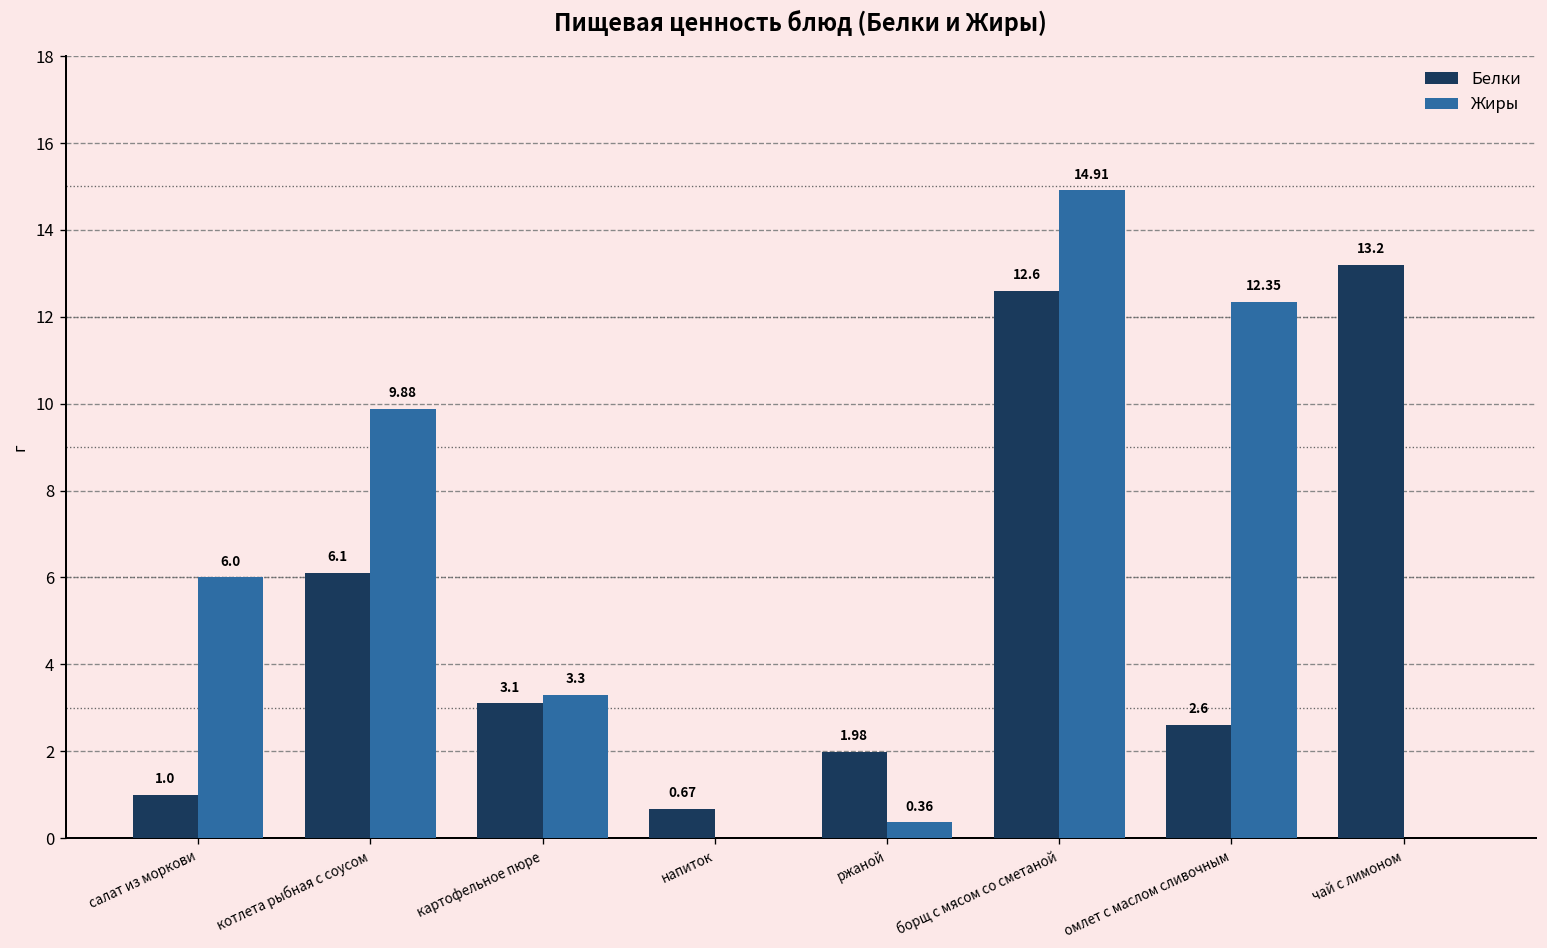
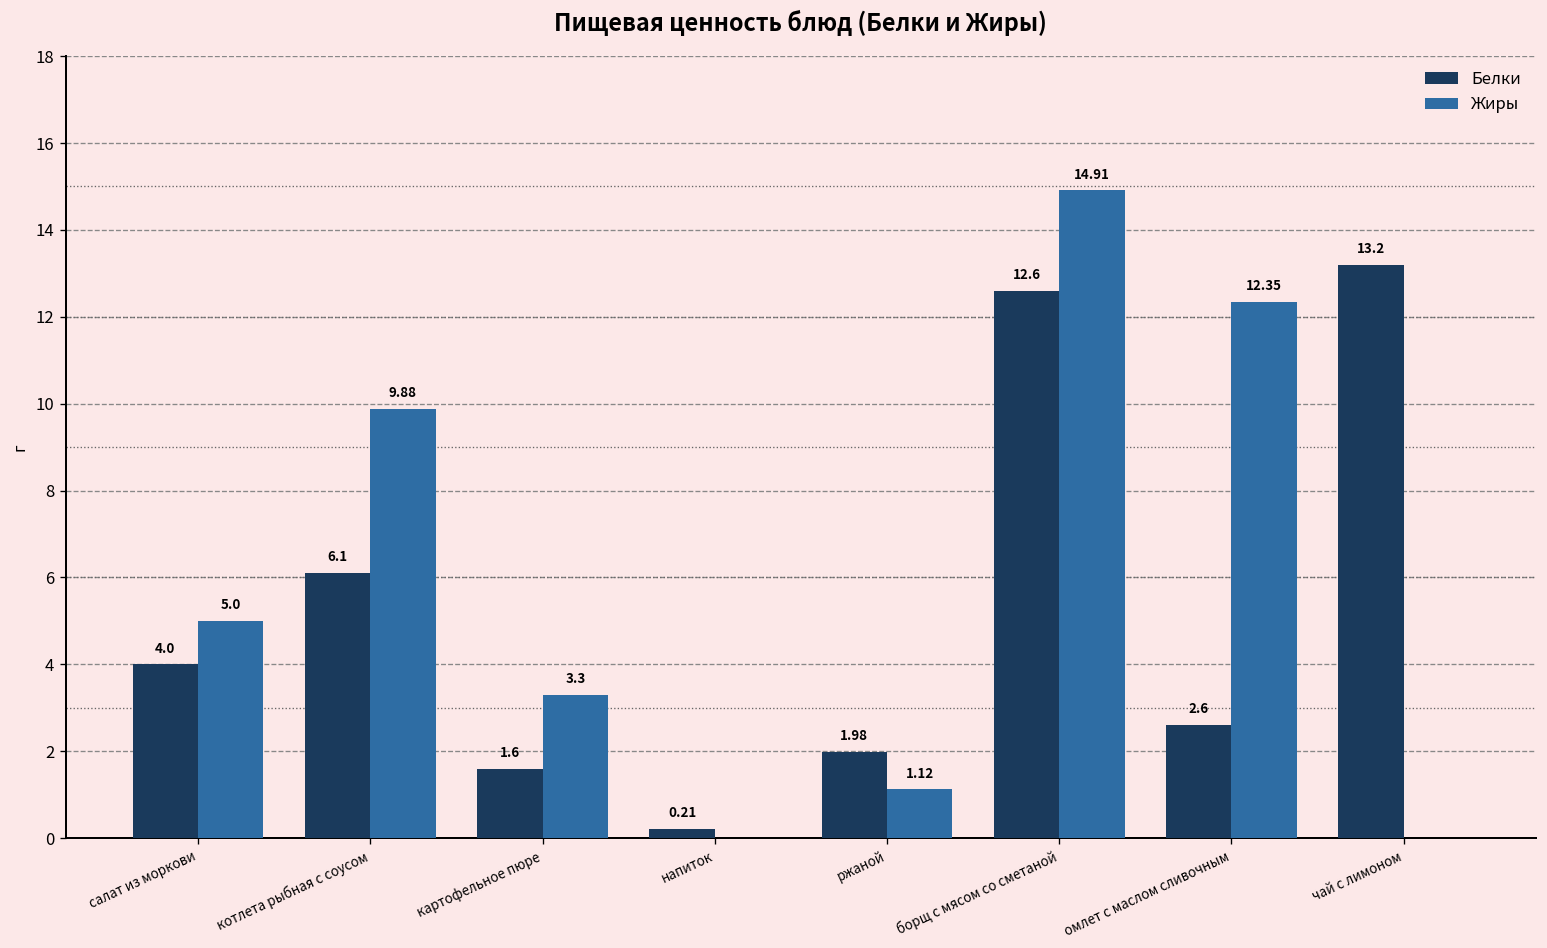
  {
    "Белки": {
-     "салат из моркови": 1.0,
+     "салат из моркови": 4.0,
      "котлета рыбная с соусом": 6.1,
-     "картофельное пюре": 3.1,
-     "напиток": 0.67,
+     "картофельное пюре": 1.6,
+     "напиток": 0.21,
      "ржаной": 1.98,
      "борщ с мясом со сметаной": 12.6,
      "омлет с маслом сливочным": 2.6,
      "чай с лимоном": 13.2
    },
    "Жиры": {
-     "салат из моркови": 6.0,
+     "салат из моркови": 5.0,
      "котлета рыбная с соусом": 9.88,
      "картофельное пюре": 3.3,
-     "ржаной": 0.36,
+     "ржаной": 1.12,
      "борщ с мясом со сметаной": 14.91,
      "омлет с маслом сливочным": 12.35
    }
  }
